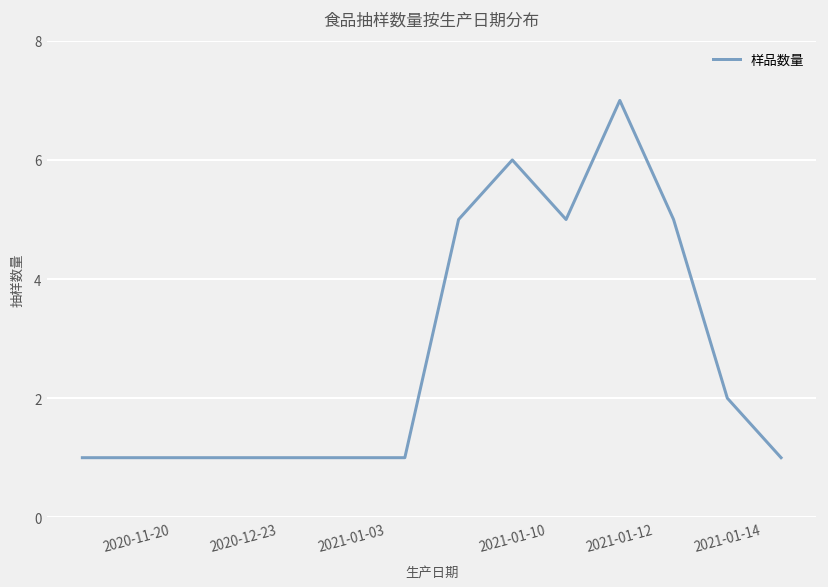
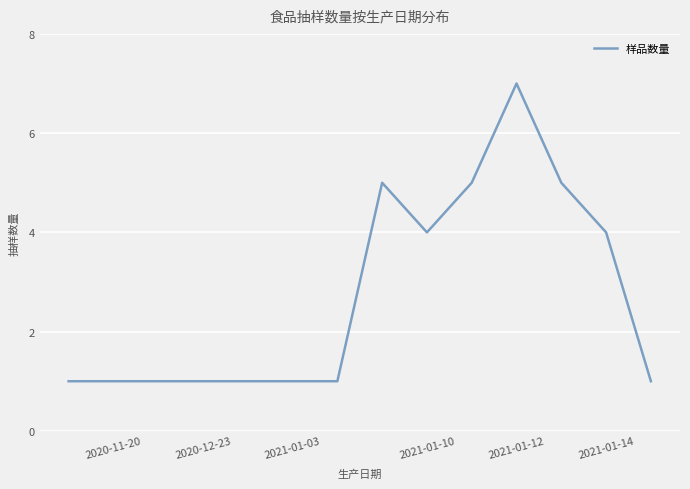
  {
    "2020-11-20": 1,
    "2020-12-23": 1,
    "2021-01-03": 1,
-   "2021-01-10": 6,
+   "2021-01-10": 4,
    "2021-01-12": 7,
-   "2021-01-14": 2
+   "2021-01-14": 4
  }
